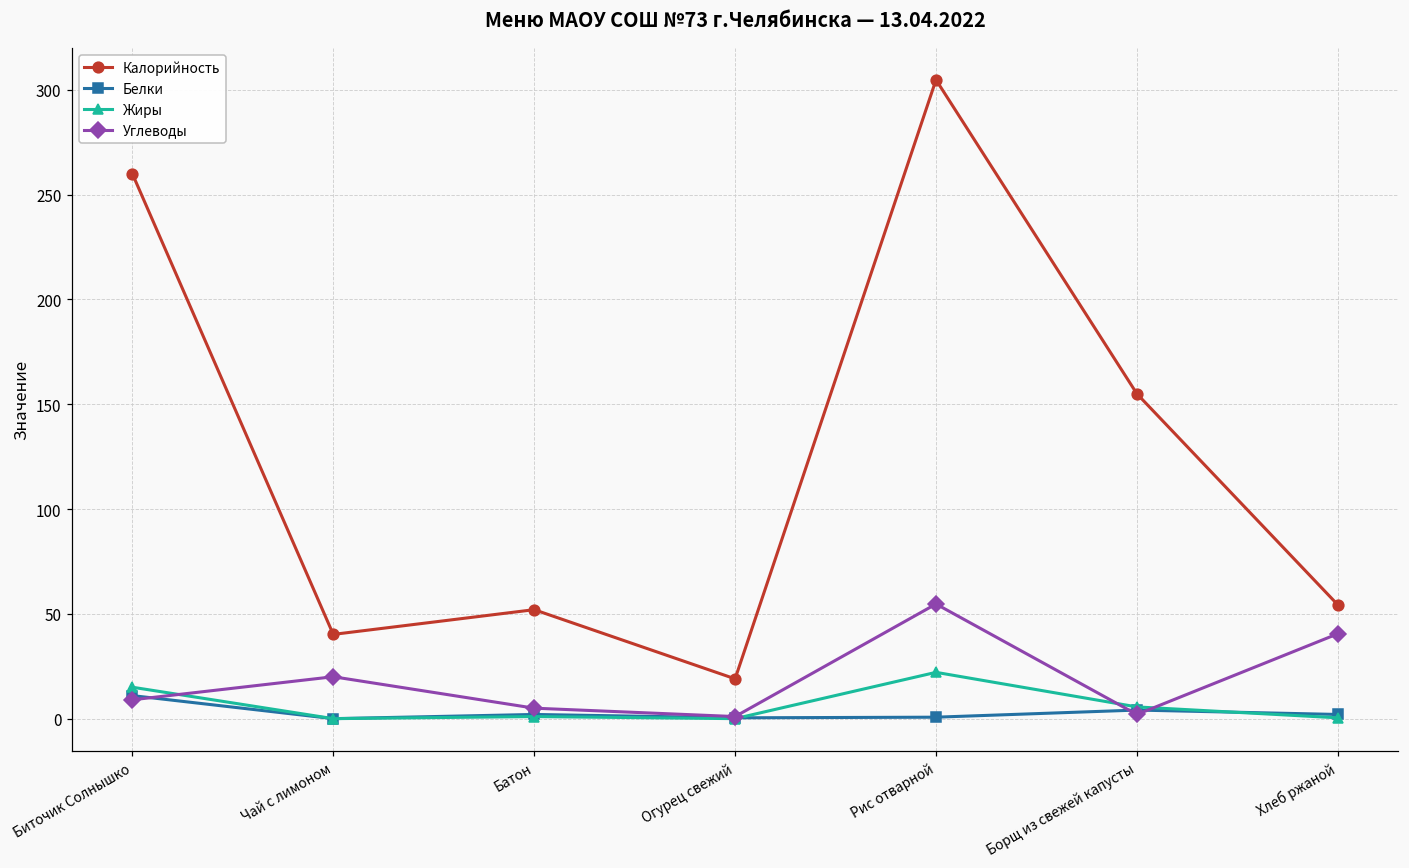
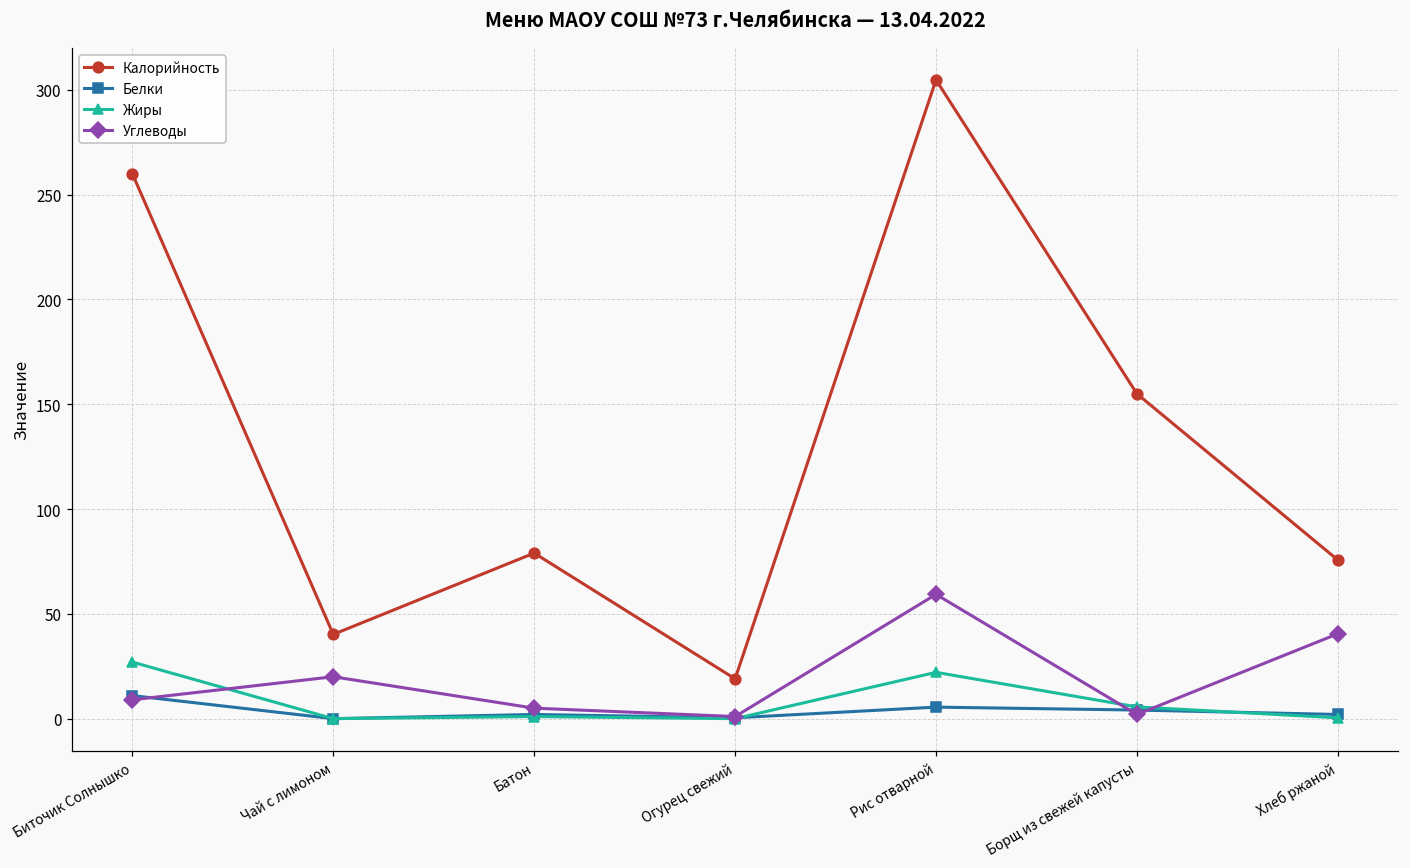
  {
    "Калорийность": {
      "Биточик Солнышко": 260,
      "Чай с лимоном": 40,
-     "Батон": 52,
+     "Батон": 79,
      "Огурец свежий": 19,
      "Рис отварной": 305,
      "Борщ из свежей капусты": 155,
-     "Хлеб ржаной": 54
+     "Хлеб ржаной": 76
    },
    "Белки": {
      "Биточик Солнышко": 11,
-     "Рис отварной": 1,
+     "Рис отварной": 6,
      "Борщ из свежей капусты": 4,
      "Хлеб ржаной": 2
    },
    "Жиры": {
-     "Биточик Солнышко": 15,
+     "Биточик Солнышко": 27,
      "Рис отварной": 22,
      "Борщ из свежей капусты": 6,
      "Хлеб ржаной": 0
    },
    "Углеводы": {
      "Биточик Солнышко": 9,
      "Чай с лимоном": 20,
      "Батон": 5,
-     "Рис отварной": 55,
+     "Рис отварной": 59,
      "Борщ из свежей капусты": 2,
      "Хлеб ржаной": 41
    }
  }
